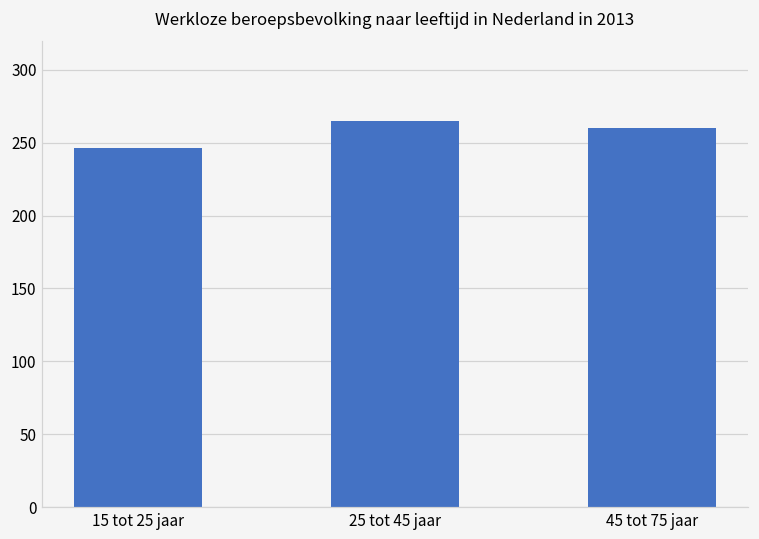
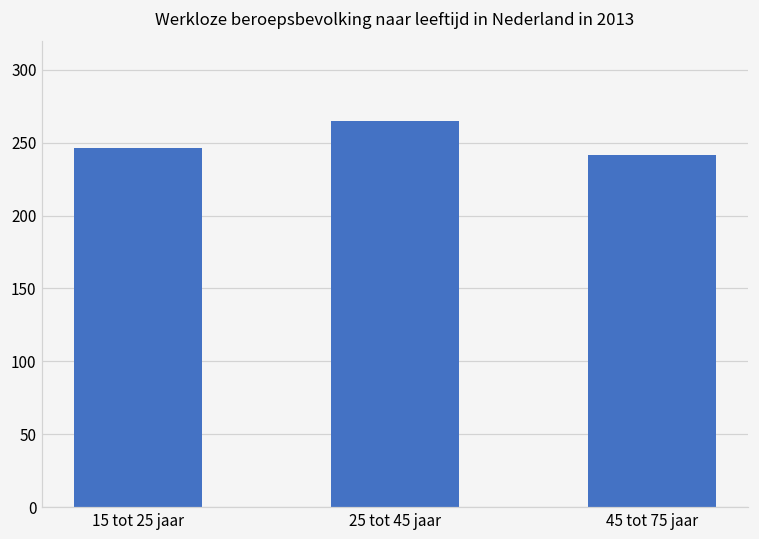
  {
    "15 tot 25 jaar": 246,
    "25 tot 45 jaar": 265,
-   "45 tot 75 jaar": 260
+   "45 tot 75 jaar": 242
  }
